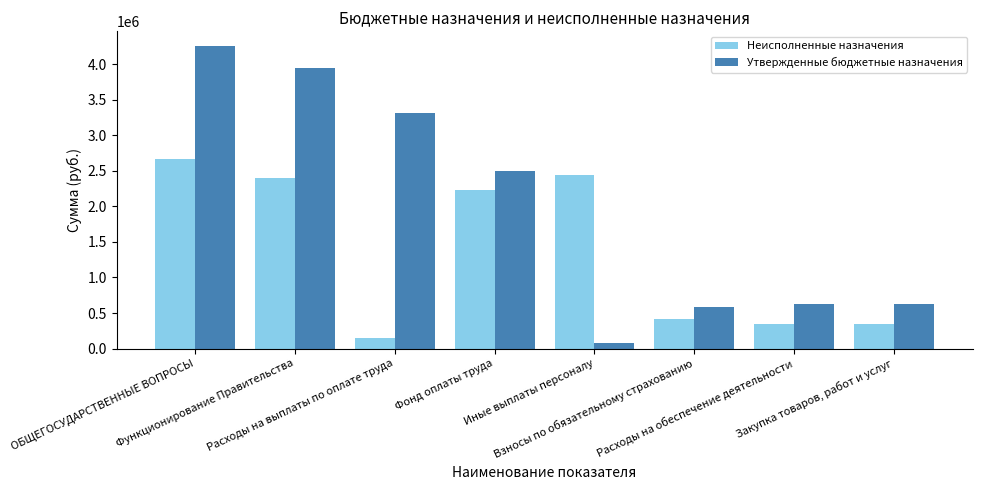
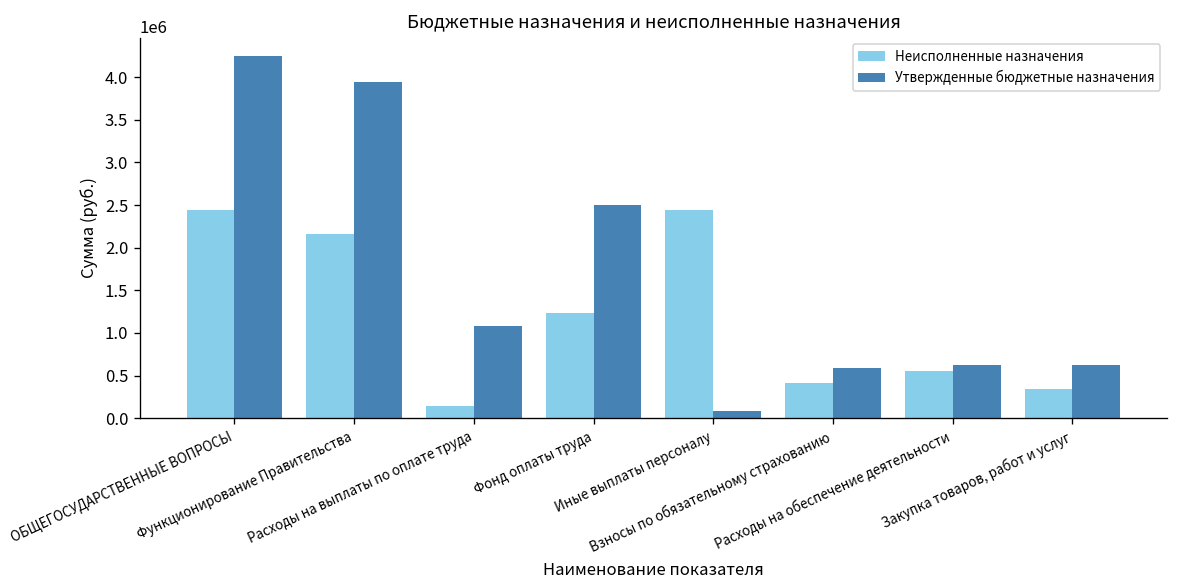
  {
    "Неисполненные назначения": {
-     "ОБЩЕГОСУДАРСТВЕННЫЕ ВОПРОСЫ": 2700000,
-     "Функционирование Правительства": 2400000,
+     "ОБЩЕГОСУДАРСТВЕННЫЕ ВОПРОСЫ": 2400000,
+     "Функционирование Правительства": 2200000,
      "Расходы на выплаты по оплате труда": 100000,
-     "Фонд оплаты труда": 2200000,
+     "Фонд оплаты труда": 1200000,
      "Иные выплаты персоналу": 2400000,
      "Взносы по обязательному страхованию": 400000,
-     "Расходы на обеспечение деятельности": 300000,
+     "Расходы на обеспечение деятельности": 600000,
      "Закупка товаров, работ и услуг": 300000
    },
    "Утвержденные бюджетные назначения": {
      "ОБЩЕГОСУДАРСТВЕННЫЕ ВОПРОСЫ": 4300000,
      "Функционирование Правительства": 3900000,
-     "Расходы на выплаты по оплате труда": 3300000,
+     "Расходы на выплаты по оплате труда": 1100000,
      "Фонд оплаты труда": 2500000,
      "Иные выплаты персоналу": 100000,
      "Взносы по обязательному страхованию": 600000,
      "Расходы на обеспечение деятельности": 600000,
      "Закупка товаров, работ и услуг": 600000
    }
  }
